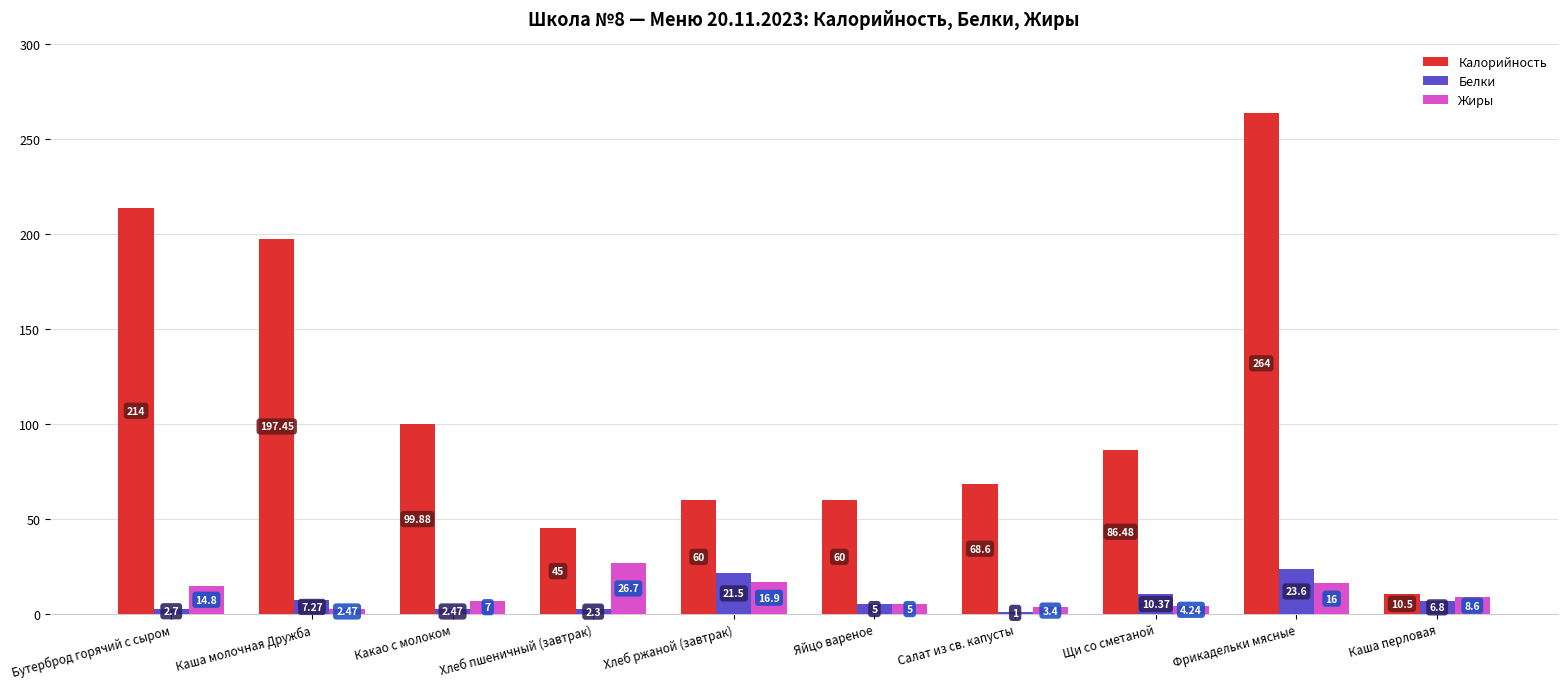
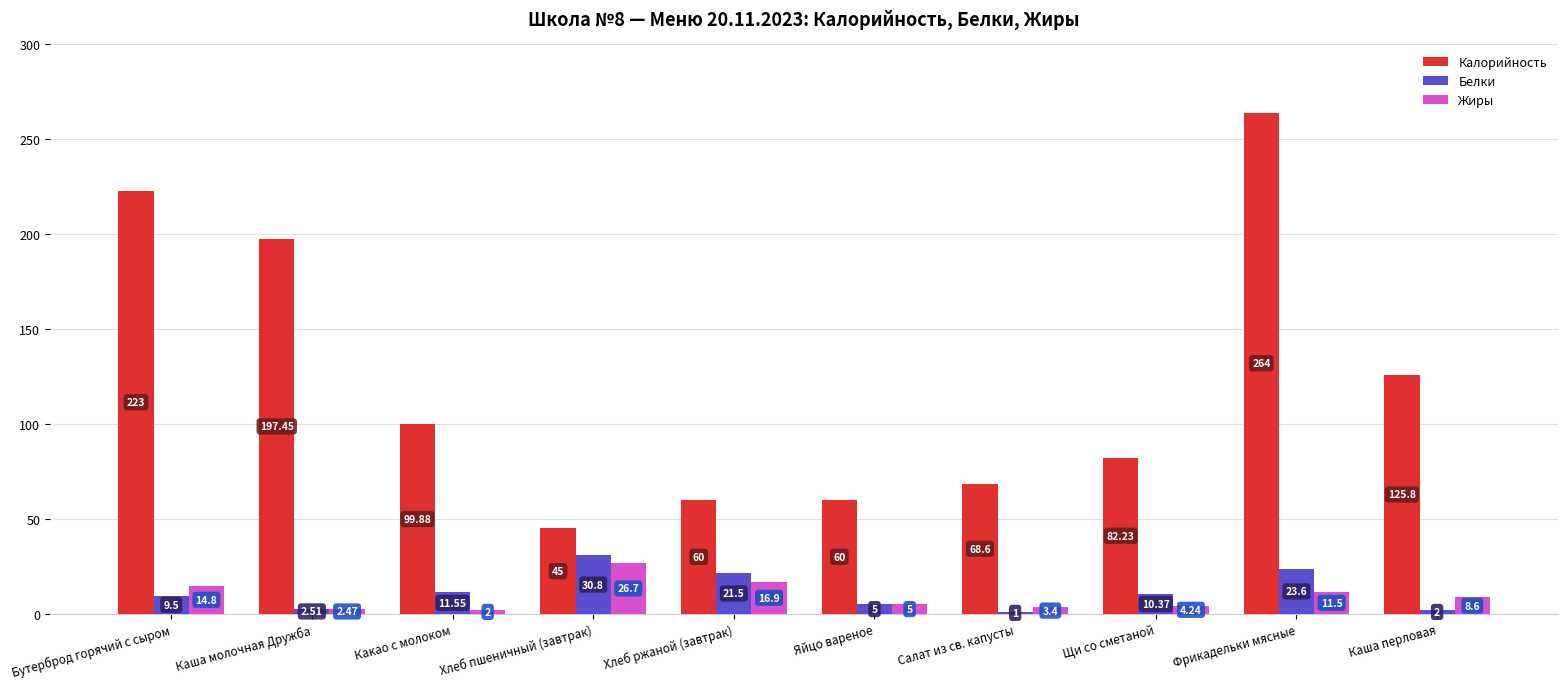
  {
    "Калорийность": {
-     "Бутерброд горячий с сыром": 214,
-     "Щи со сметаной": 86.48,
-     "Каша перловая": 10.5
+     "Бутерброд горячий с сыром": 223,
+     "Щи со сметаной": 82.23,
+     "Каша перловая": 125.8
    },
    "Белки": {
-     "Бутерброд горячий с сыром": 2.7,
-     "Каша молочная Дружба": 7.27,
-     "Какао с молоком": 2.47,
-     "Хлеб пшеничный (завтрак)": 2.3,
-     "Каша перловая": 6.8
+     "Бутерброд горячий с сыром": 9.5,
+     "Каша молочная Дружба": 2.51,
+     "Какао с молоком": 11.55,
+     "Хлеб пшеничный (завтрак)": 30.8,
+     "Каша перловая": 2
    },
    "Жиры": {
-     "Какао с молоком": 7,
-     "Фрикадельки мясные": 16
+     "Какао с молоком": 2,
+     "Фрикадельки мясные": 11.5
    }
  }
